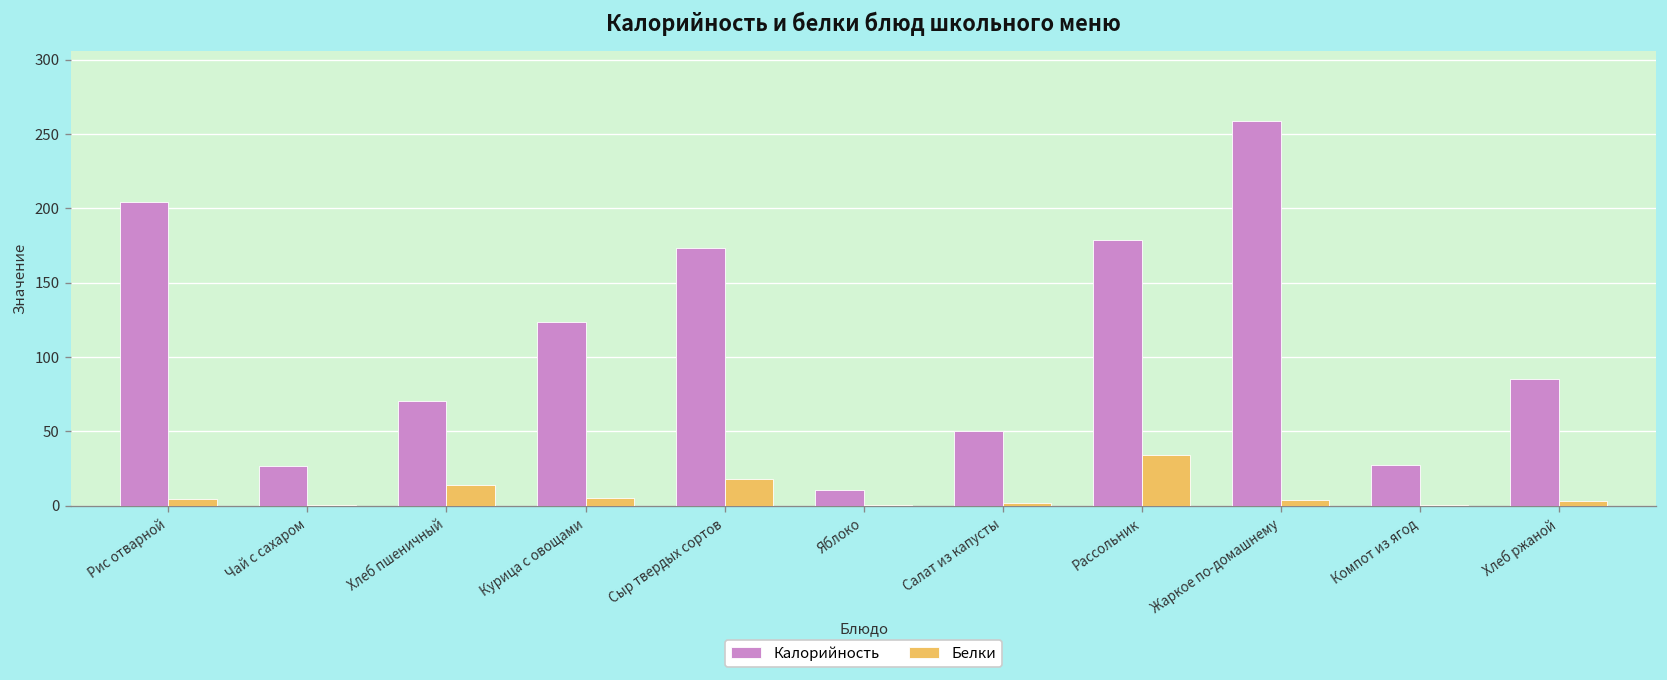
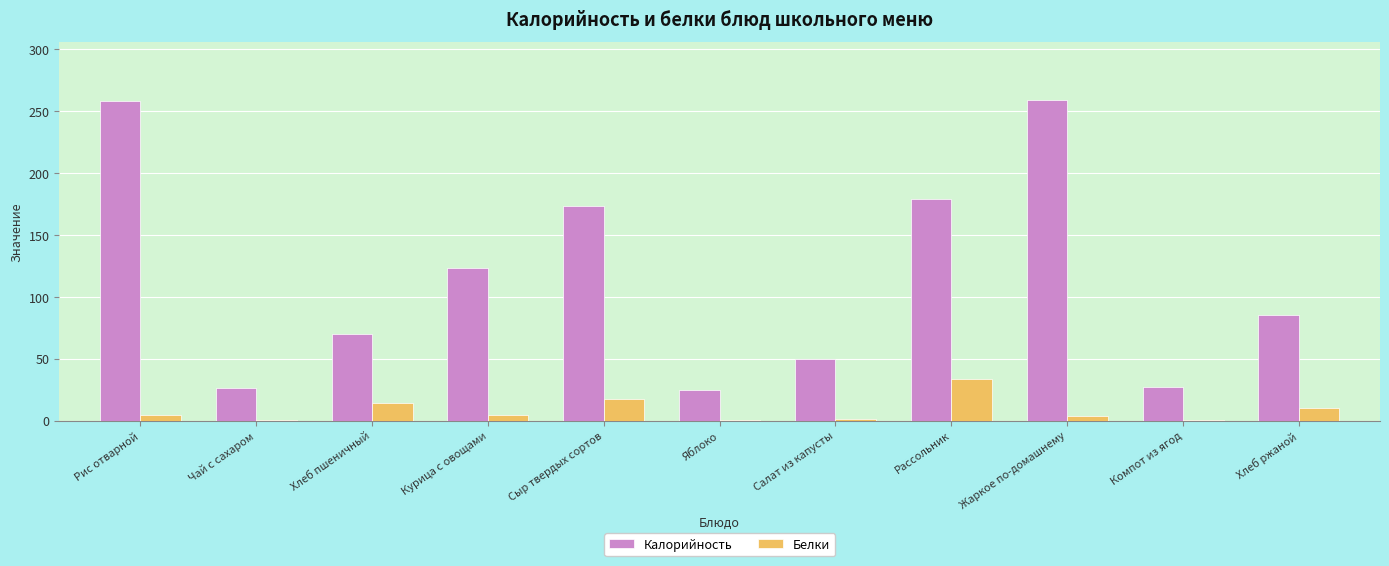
  {
    "Калорийность": {
-     "Рис отварной": 205,
+     "Рис отварной": 258,
      "Чай с сахаром": 27,
      "Хлеб пшеничный": 70,
      "Курица с овощами": 123,
      "Сыр твердых сортов": 173,
-     "Яблоко": 11,
+     "Яблоко": 24,
      "Салат из капусты": 50,
      "Рассольник": 179,
      "Жаркое по-домашнему": 259,
      "Компот из ягод": 27,
      "Хлеб ржаной": 85
    },
    "Белки": {
      "Рис отварной": 5,
      "Хлеб пшеничный": 14,
      "Курица с овощами": 5,
      "Сыр твердых сортов": 18,
      "Рассольник": 34,
      "Жаркое по-домашнему": 4,
-     "Хлеб ржаной": 3
+     "Хлеб ржаной": 11
    }
  }
